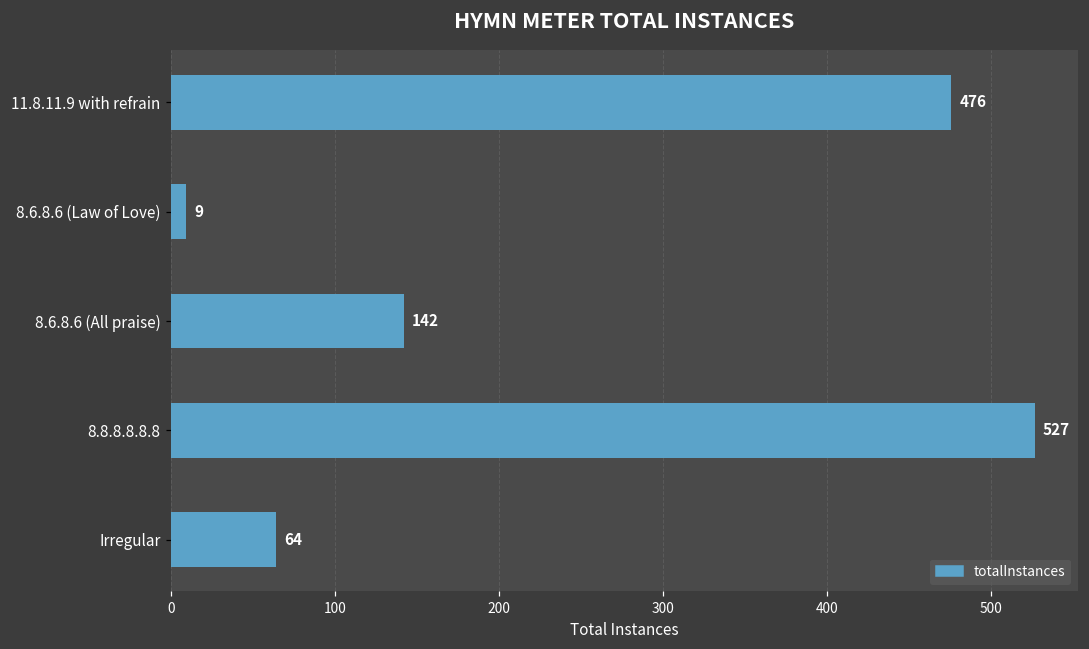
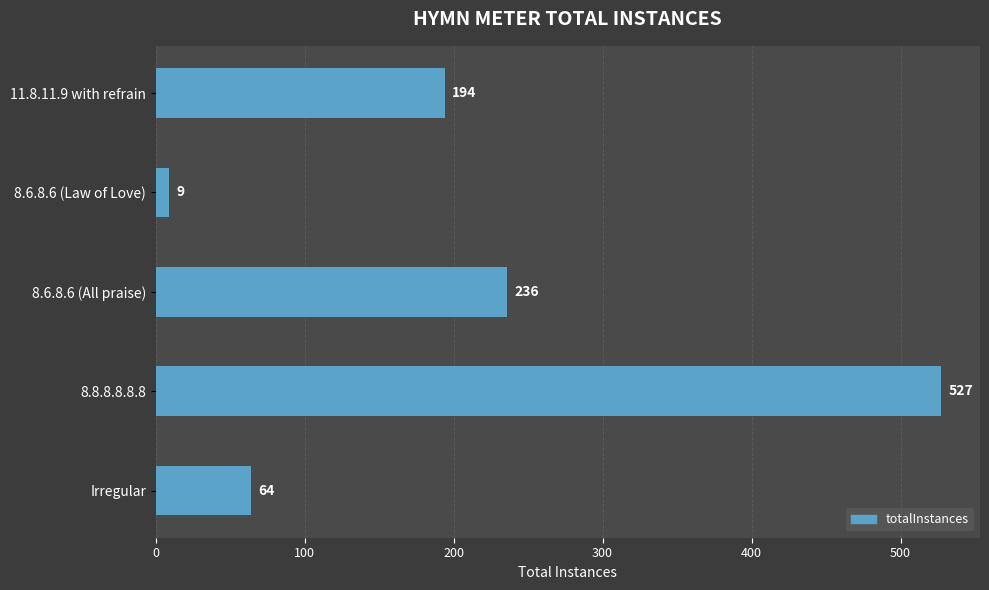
  {
-   "11.8.11.9 with refrain": 476,
+   "11.8.11.9 with refrain": 194,
    "8.6.8.6 (Law of Love)": 9,
-   "8.6.8.6 (All praise)": 142,
+   "8.6.8.6 (All praise)": 236,
    "8.8.8.8.8.8": 527,
    "Irregular": 64
  }
